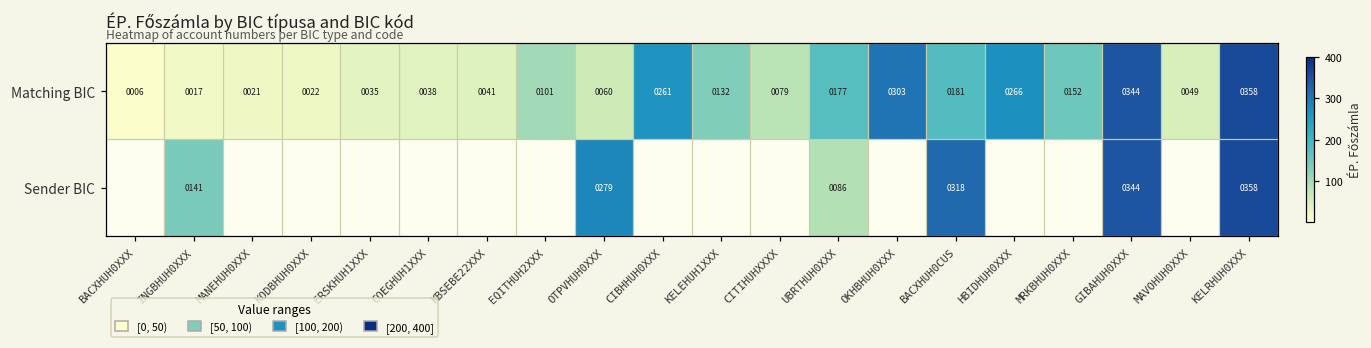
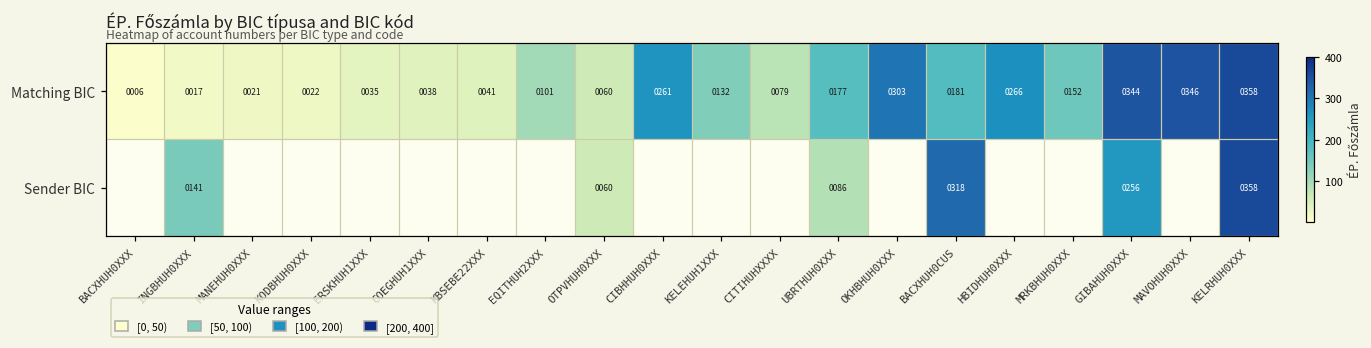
  {
    "Matching BIC": {
      "BACXHUH0XXX": "0006",
      "INGBHUH0XXX": "0017",
      "MANEHUH0XXX": "0021",
      "KODBHUH0XXX": "0022",
      "ERSKHUH1XXX": "0035",
      "COEGHUH1XXX": "0038",
      "KBSEBE22XXX": "0041",
      "EQITHUH2XXX": "0101",
      "OTPVHUH0XXX": "0060",
      "CIBHHUH0XXX": "0261",
      "KELEHUH1XXX": "0132",
      "CITIHUHXXXX": "0079",
      "UBRTHUH0XXX": "0177",
      "OKHBHUH0XXX": "0303",
      "BACXHUH0CUS": "0181",
      "HBIDHUH0XXX": "0266",
      "MRKBHUH0XXX": "0152",
      "GIBAHUH0XXX": "0344",
-     "MAVOHUH0XXX": "0049",
+     "MAVOHUH0XXX": "0346",
      "KELRHUH0XXX": "0358"
    },
    "Sender BIC": {
      "INGBHUH0XXX": "0141",
-     "OTPVHUH0XXX": "0279",
+     "OTPVHUH0XXX": "0060",
      "UBRTHUH0XXX": "0086",
      "BACXHUH0CUS": "0318",
-     "GIBAHUH0XXX": "0344",
+     "GIBAHUH0XXX": "0256",
      "KELRHUH0XXX": "0358"
    }
  }
